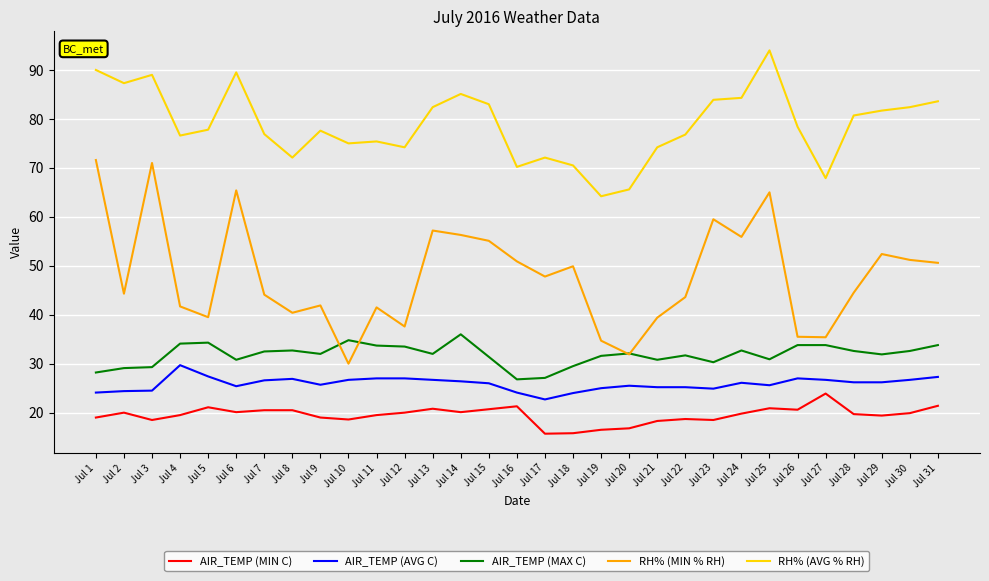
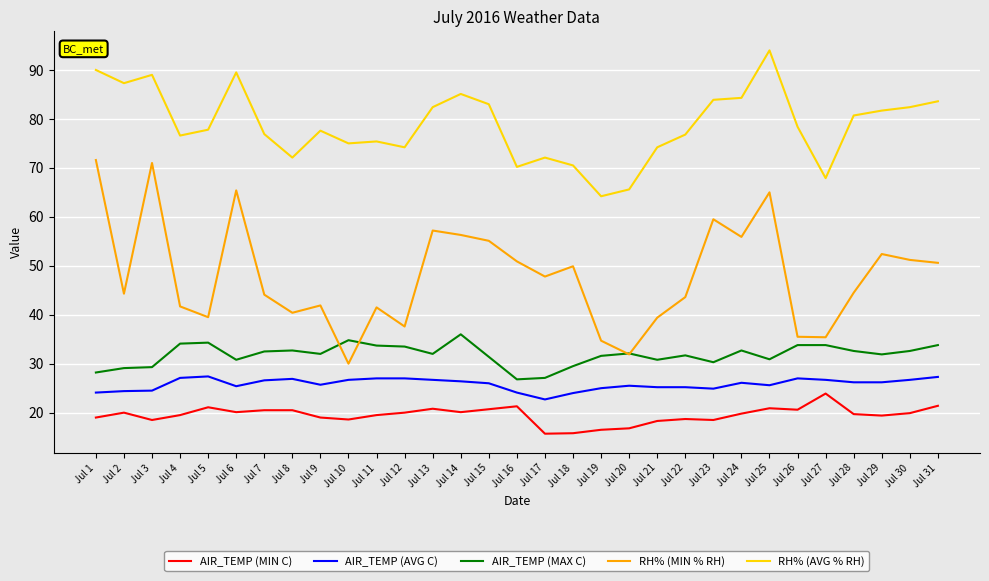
  {
    "AIR_TEMP (MIN C)": {
      "Jul 1": 19,
      "Jul 2": 20,
      "Jul 3": 19,
      "Jul 4": 20,
      "Jul 5": 21,
      "Jul 6": 20,
      "Jul 7": 21,
      "Jul 8": 21,
      "Jul 9": 19,
      "Jul 10": 19,
      "Jul 11": 20,
      "Jul 12": 20,
      "Jul 13": 21,
      "Jul 14": 20,
      "Jul 15": 21,
      "Jul 16": 21,
      "Jul 17": 16,
      "Jul 18": 16,
      "Jul 19": 17,
      "Jul 20": 17,
      "Jul 21": 18,
      "Jul 22": 19,
      "Jul 23": 19,
      "Jul 24": 20,
      "Jul 25": 21,
      "Jul 26": 21,
      "Jul 27": 24,
      "Jul 28": 20,
      "Jul 29": 19,
      "Jul 30": 20,
      "Jul 31": 21
    },
    "AIR_TEMP (AVG C)": {
      "Jul 1": 24,
      "Jul 2": 24,
      "Jul 3": 25,
-     "Jul 4": 30,
+     "Jul 4": 27,
      "Jul 5": 27,
      "Jul 6": 25,
      "Jul 7": 27,
      "Jul 8": 27,
      "Jul 9": 26,
      "Jul 10": 27,
      "Jul 11": 27,
      "Jul 12": 27,
      "Jul 13": 27,
      "Jul 14": 26,
      "Jul 15": 26,
      "Jul 16": 24,
      "Jul 17": 23,
      "Jul 18": 24,
      "Jul 19": 25,
      "Jul 20": 26,
      "Jul 21": 25,
      "Jul 22": 25,
      "Jul 23": 25,
      "Jul 24": 26,
      "Jul 25": 26,
      "Jul 26": 27,
      "Jul 27": 27,
      "Jul 28": 26,
      "Jul 29": 26,
      "Jul 30": 27,
      "Jul 31": 27
    },
    "AIR_TEMP (MAX C)": {
      "Jul 1": 28,
      "Jul 2": 29,
      "Jul 3": 29,
      "Jul 4": 34,
      "Jul 5": 34,
      "Jul 6": 31,
      "Jul 7": 33,
      "Jul 8": 33,
      "Jul 9": 32,
      "Jul 10": 35,
      "Jul 11": 34,
      "Jul 12": 34,
      "Jul 13": 32,
      "Jul 14": 36,
      "Jul 15": 31,
      "Jul 16": 27,
      "Jul 17": 27,
      "Jul 18": 30,
      "Jul 19": 32,
      "Jul 21": 31,
      "Jul 22": 32,
      "Jul 23": 30,
      "Jul 24": 33,
      "Jul 25": 31,
      "Jul 26": 34,
      "Jul 27": 34,
      "Jul 28": 33,
      "Jul 29": 32,
      "Jul 30": 33,
      "Jul 31": 34
    }
  }
